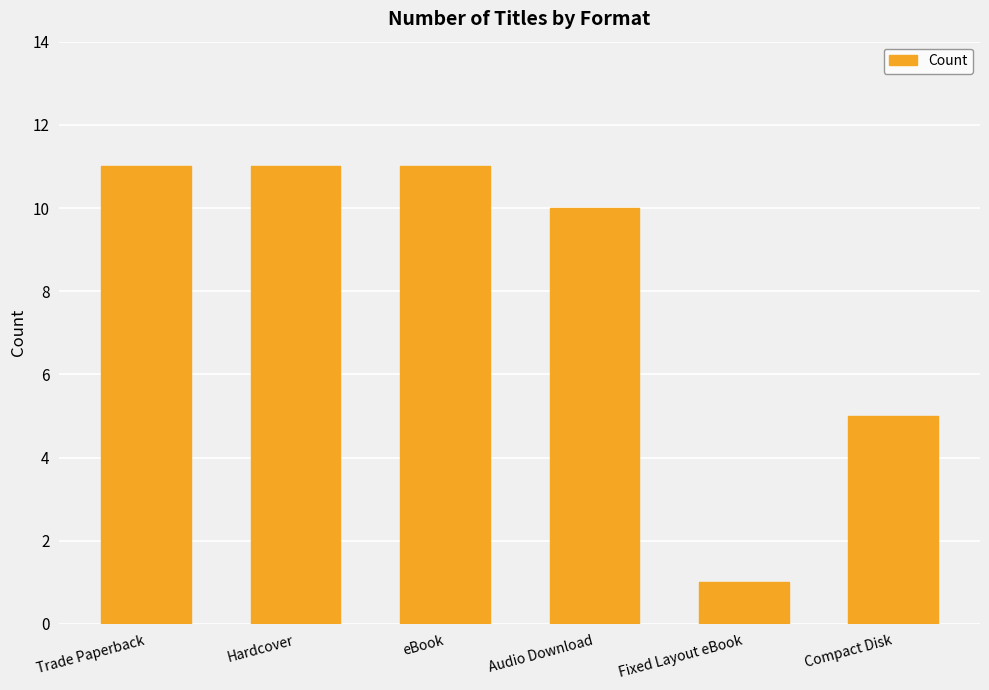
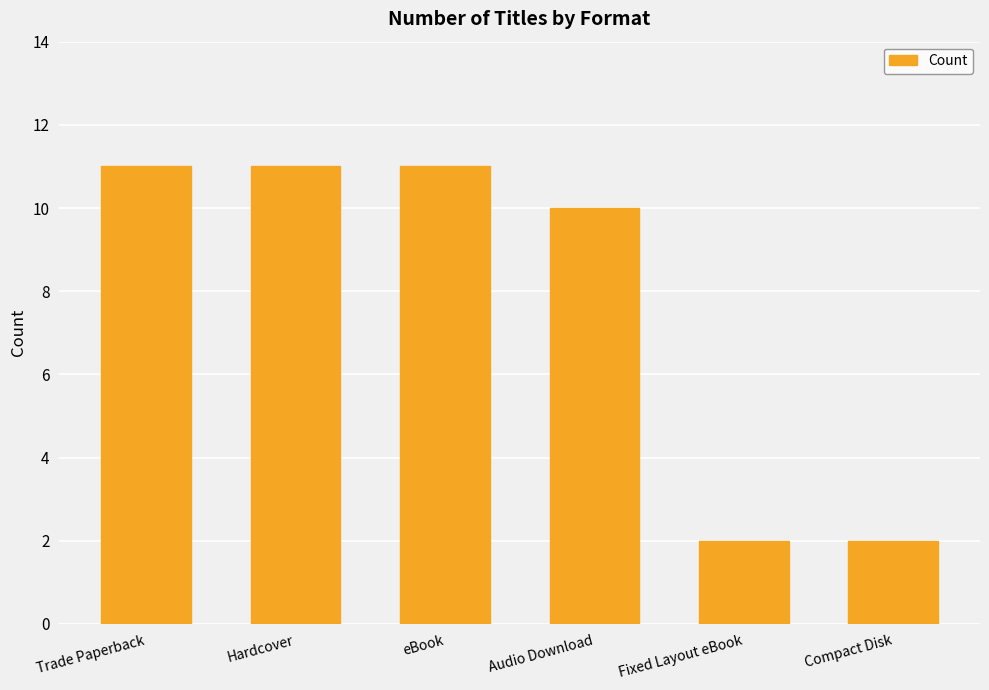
  {
    "Trade Paperback": 11,
    "Hardcover": 11,
    "eBook": 11,
    "Audio Download": 10,
-   "Fixed Layout eBook": 1,
-   "Compact Disk": 5
+   "Fixed Layout eBook": 2,
+   "Compact Disk": 2
  }
